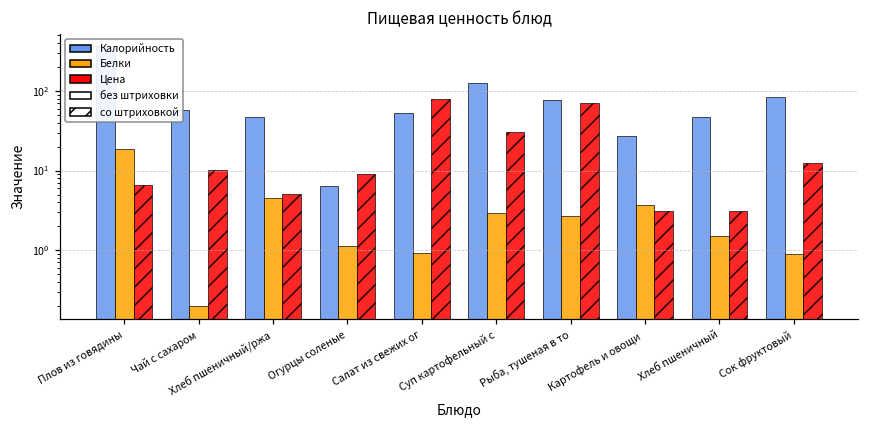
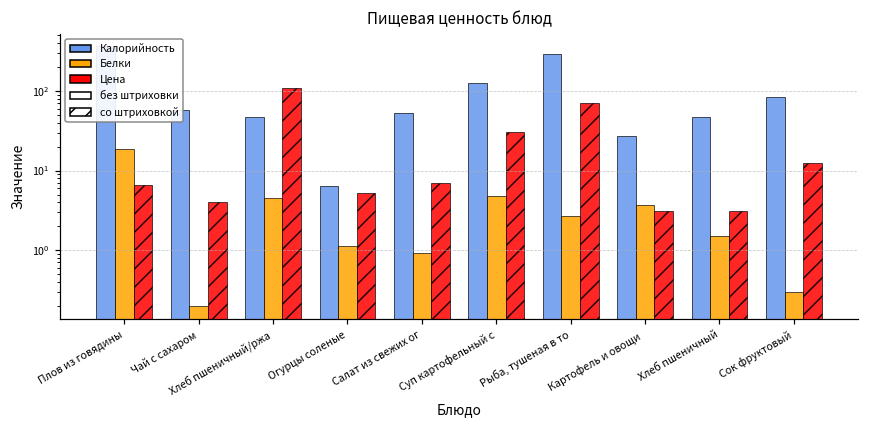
  {
    "Калорийность": {
      "Хлеб пшеничный/ржа": 50,
      "Огурцы соленые": 6,
      "Салат из свежих ог": 50,
      "Суп картофельный с": 130,
-     "Рыба, тушеная в то": 80,
+     "Рыба, тушеная в то": 290,
      "Картофель и овощи": 27,
      "Хлеб пшеничный": 50,
      "Сок фруктовый": 80
    },
    "Белки": {
      "Плов из говядины": 19,
      "Чай с сахаром": 0.2,
      "Хлеб пшеничный/ржа": 5,
      "Огурцы соленые": 1.1,
      "Салат из свежих ог": 0.9,
-     "Суп картофельный с": 2.9,
+     "Суп картофельный с": 5,
      "Рыба, тушеная в то": 2.7,
      "Картофель и овощи": 4,
      "Хлеб пшеничный": 1.5,
-     "Сок фруктовый": 0.9
+     "Сок фруктовый": 0.3
    },
    "Цена": {
      "Плов из говядины": 7,
-     "Чай с сахаром": 10,
-     "Хлеб пшеничный/ржа": 5,
-     "Огурцы соленые": 9,
-     "Салат из свежих ог": 80,
+     "Чай с сахаром": 4,
+     "Хлеб пшеничный/ржа": 110,
+     "Огурцы соленые": 5,
+     "Салат из свежих ог": 7,
      "Суп картофельный с": 31,
      "Рыба, тушеная в то": 70,
      "Картофель и овощи": 3,
      "Хлеб пшеничный": 3,
      "Сок фруктовый": 13
    }
  }
